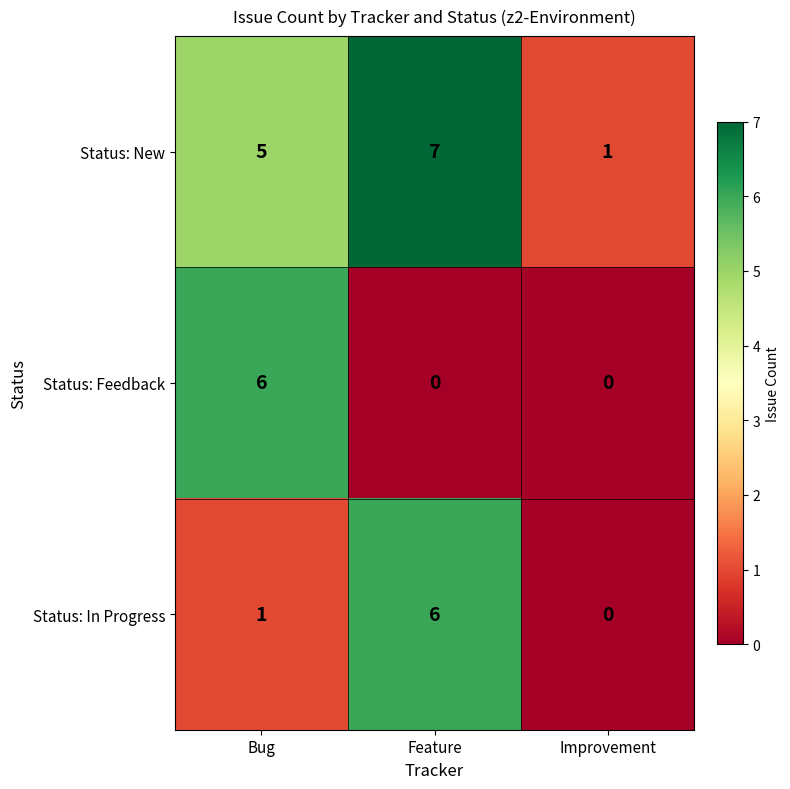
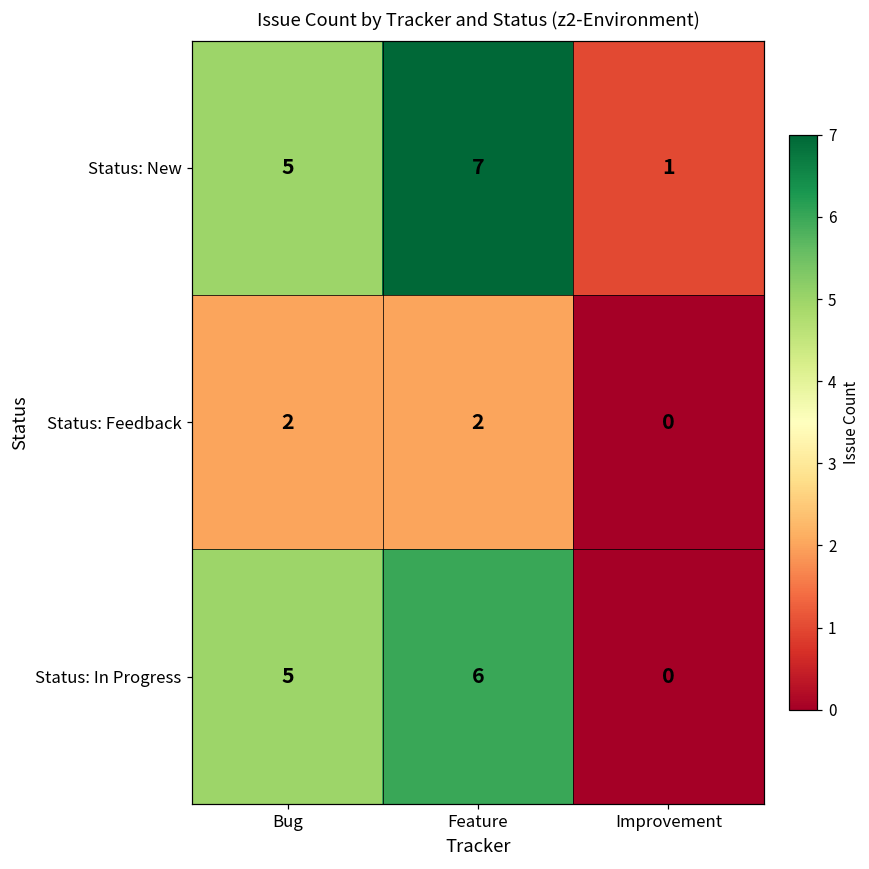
  {
    "Status: New": {
      "Bug": 5,
      "Feature": 7,
      "Improvement": 1
    },
    "Status: Feedback": {
-     "Bug": 6,
-     "Feature": 0,
+     "Bug": 2,
+     "Feature": 2,
      "Improvement": 0
    },
    "Status: In Progress": {
-     "Bug": 1,
+     "Bug": 5,
      "Feature": 6,
      "Improvement": 0
    }
  }
